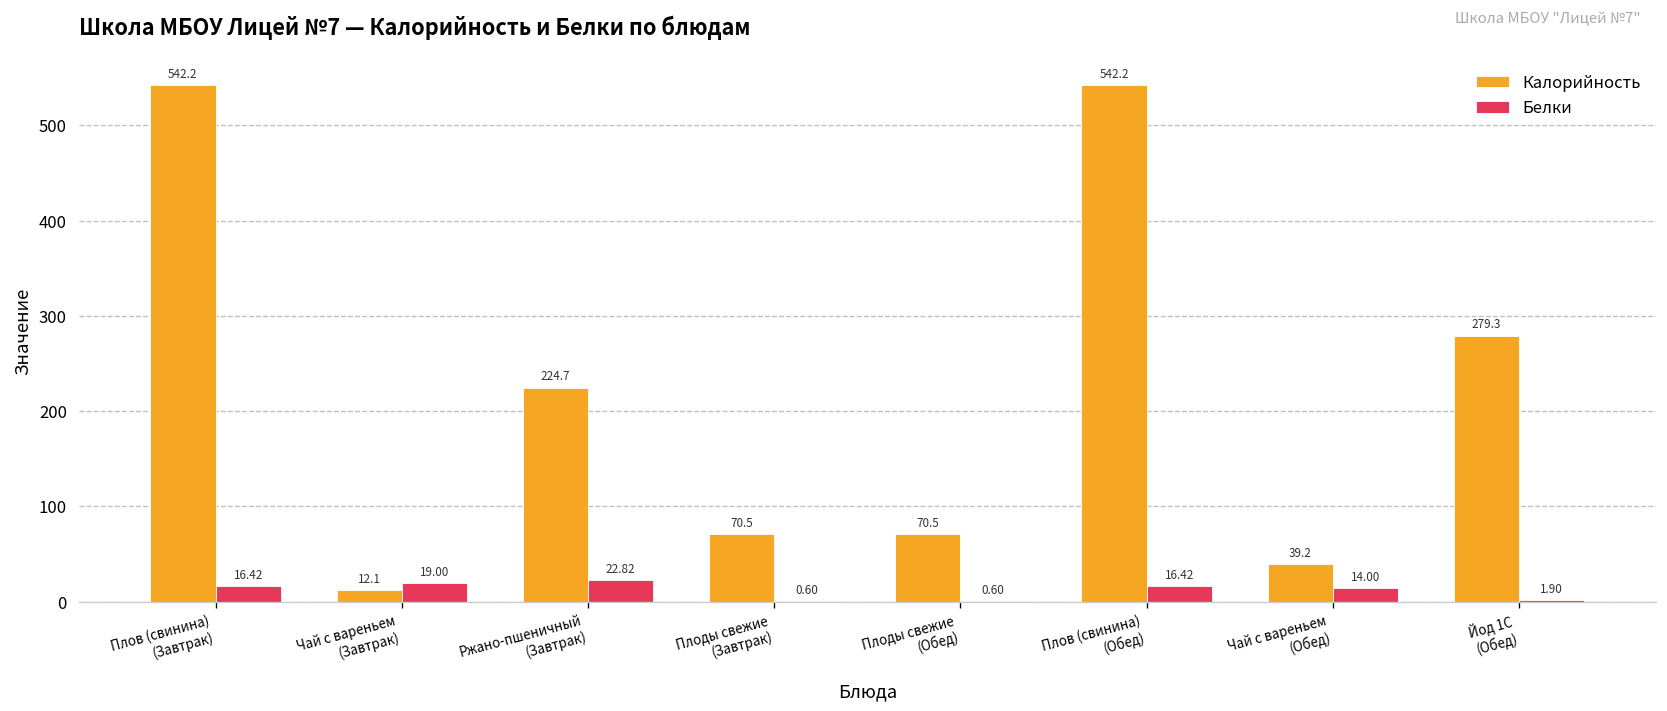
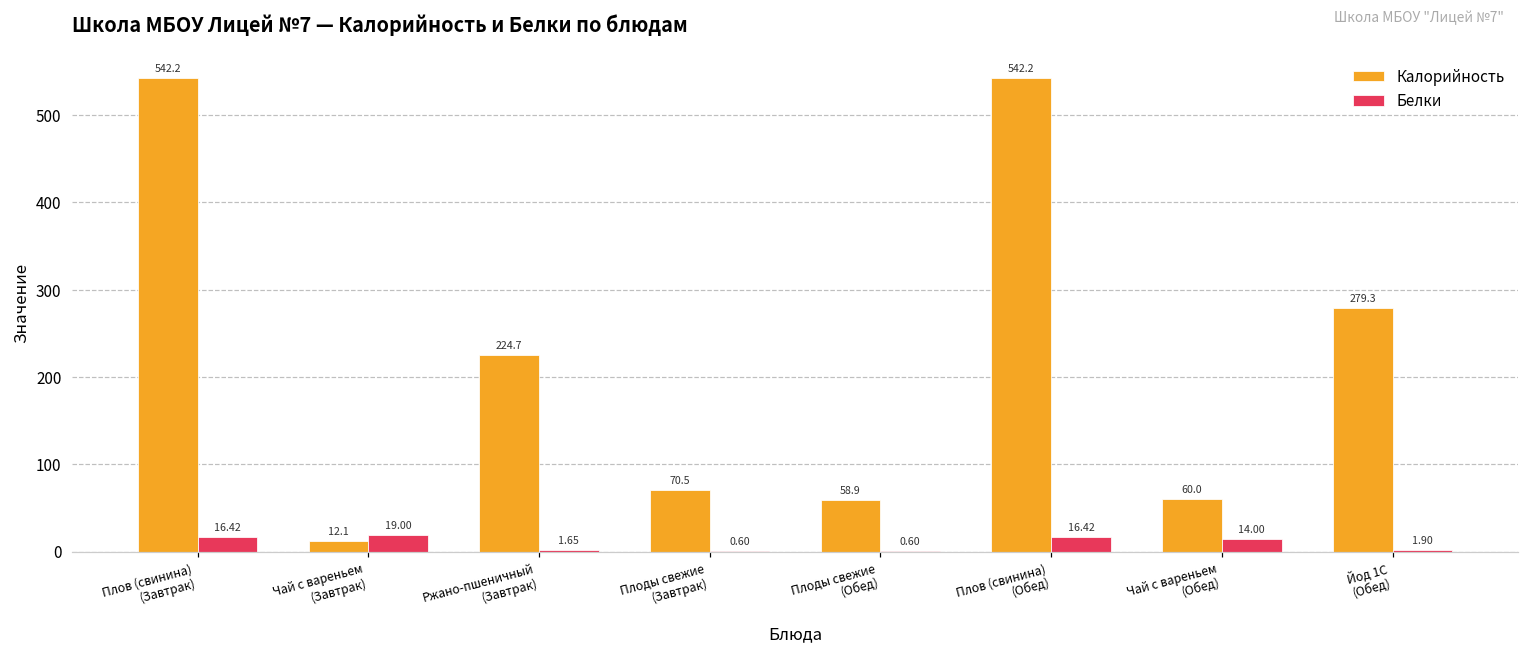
  {
    "Калорийность": {
      "Плов (свинина) (Завтрак)": 542.2,
      "Чай с вареньем (Завтрак)": 12.1,
      "Ржано-пшеничный (Завтрак)": 224.7,
      "Плоды свежие (Завтрак)": 70.5,
-     "Плоды свежие (Обед)": 70.5,
+     "Плоды свежие (Обед)": 58.9,
      "Плов (свинина) (Обед)": 542.2,
-     "Чай с вареньем (Обед)": 39.2,
+     "Чай с вареньем (Обед)": 60.0,
      "Йод 1С (Обед)": 279.3
    },
    "Белки": {
      "Плов (свинина) (Завтрак)": 16.42,
      "Чай с вареньем (Завтрак)": 19.00,
-     "Ржано-пшеничный (Завтрак)": 22.82,
+     "Ржано-пшеничный (Завтрак)": 1.65,
      "Плоды свежие (Завтрак)": 0.60,
      "Плоды свежие (Обед)": 0.60,
      "Плов (свинина) (Обед)": 16.42,
      "Чай с вареньем (Обед)": 14.00,
      "Йод 1С (Обед)": 1.90
    }
  }
